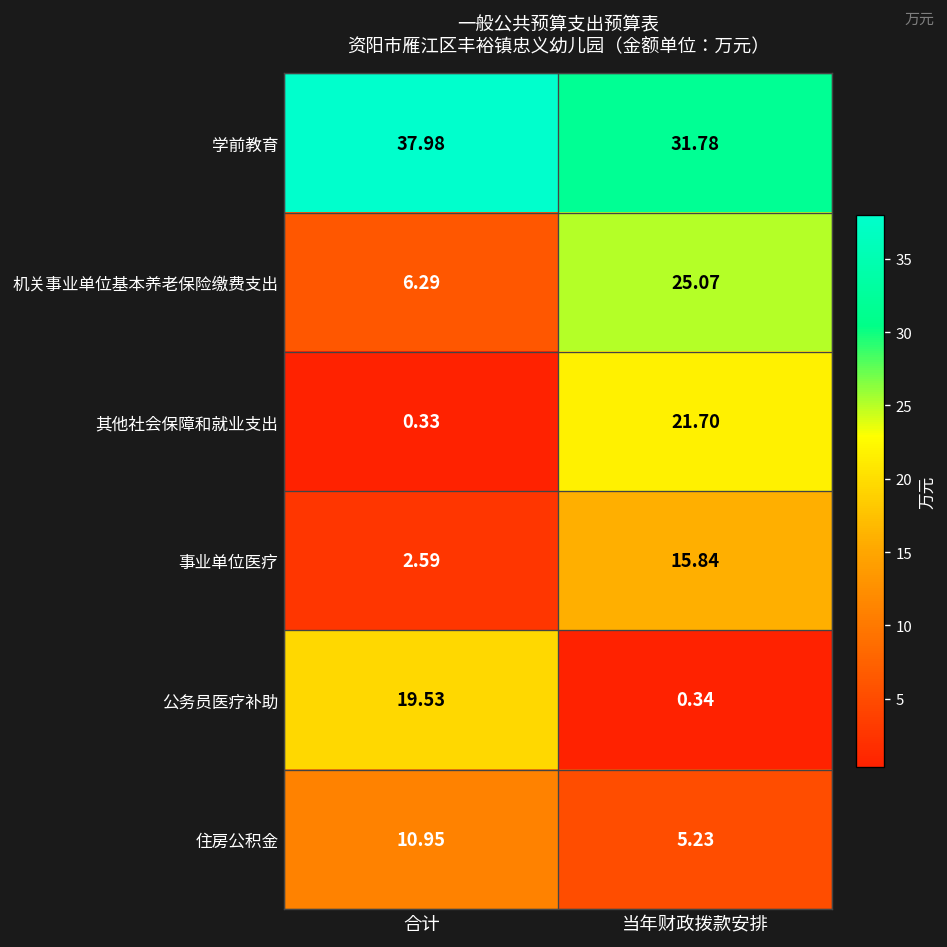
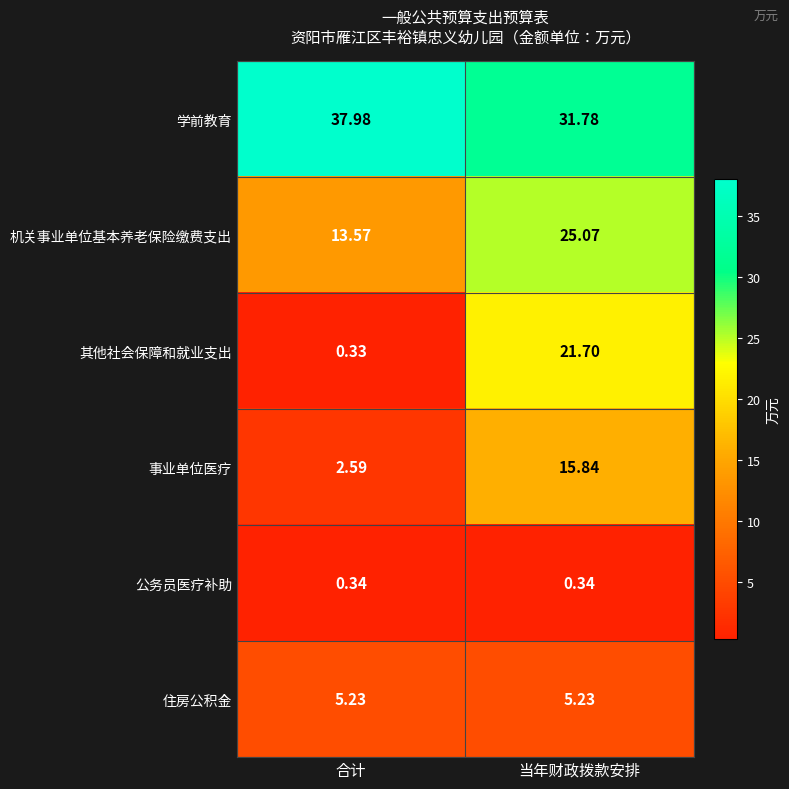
  {
    "学前教育": {
      "合计": 37.98,
      "当年财政拨款安排": 31.78
    },
    "机关事业单位基本养老保险缴费支出": {
-     "合计": 6.29,
+     "合计": 13.57,
      "当年财政拨款安排": 25.07
    },
    "其他社会保障和就业支出": {
      "合计": 0.33,
      "当年财政拨款安排": 21.70
    },
    "事业单位医疗": {
      "合计": 2.59,
      "当年财政拨款安排": 15.84
    },
    "公务员医疗补助": {
-     "合计": 19.53,
+     "合计": 0.34,
      "当年财政拨款安排": 0.34
    },
    "住房公积金": {
-     "合计": 10.95,
+     "合计": 5.23,
      "当年财政拨款安排": 5.23
    }
  }
